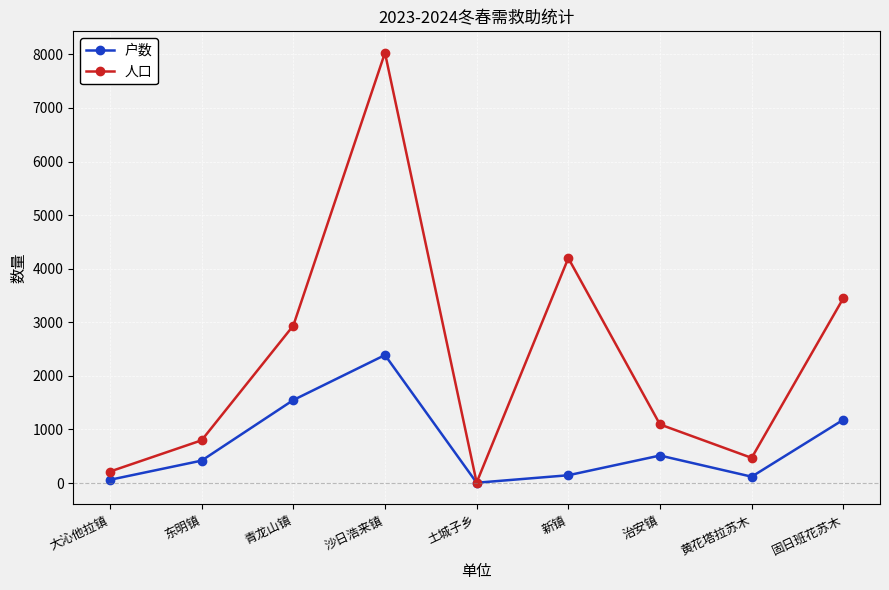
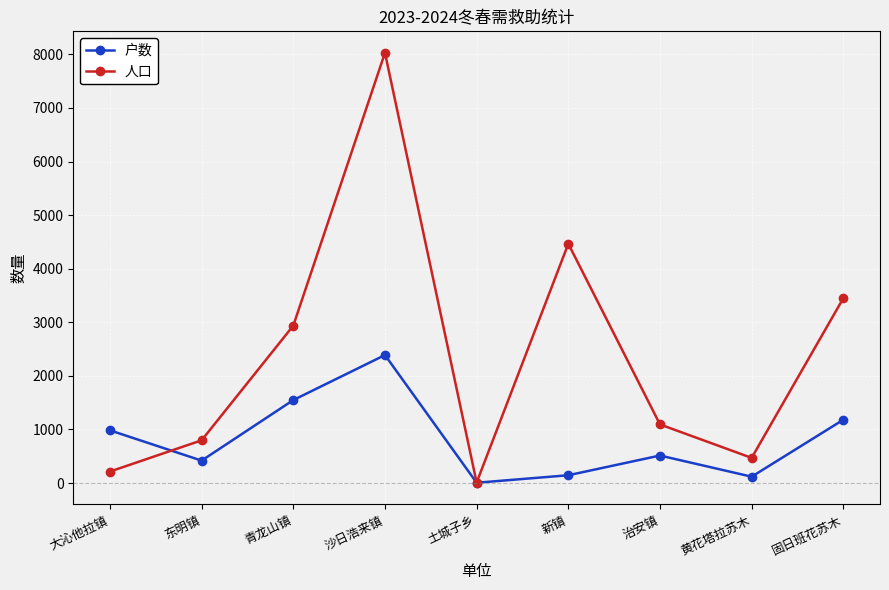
  {
    "户数": {
-     "大沁他拉镇": 100,
+     "大沁他拉镇": 1000,
      "东明镇": 400,
      "青龙山镇": 1500,
      "沙日浩来镇": 2400,
      "新镇": 100,
      "治安镇": 500,
      "黄花塔拉苏木": 100,
      "固日班花苏木": 1200
    },
    "人口": {
      "大沁他拉镇": 200,
      "东明镇": 800,
      "青龙山镇": 2900,
      "沙日浩来镇": 8000,
-     "新镇": 4200,
+     "新镇": 4500,
      "治安镇": 1100,
      "黄花塔拉苏木": 500,
      "固日班花苏木": 3500
    }
  }
